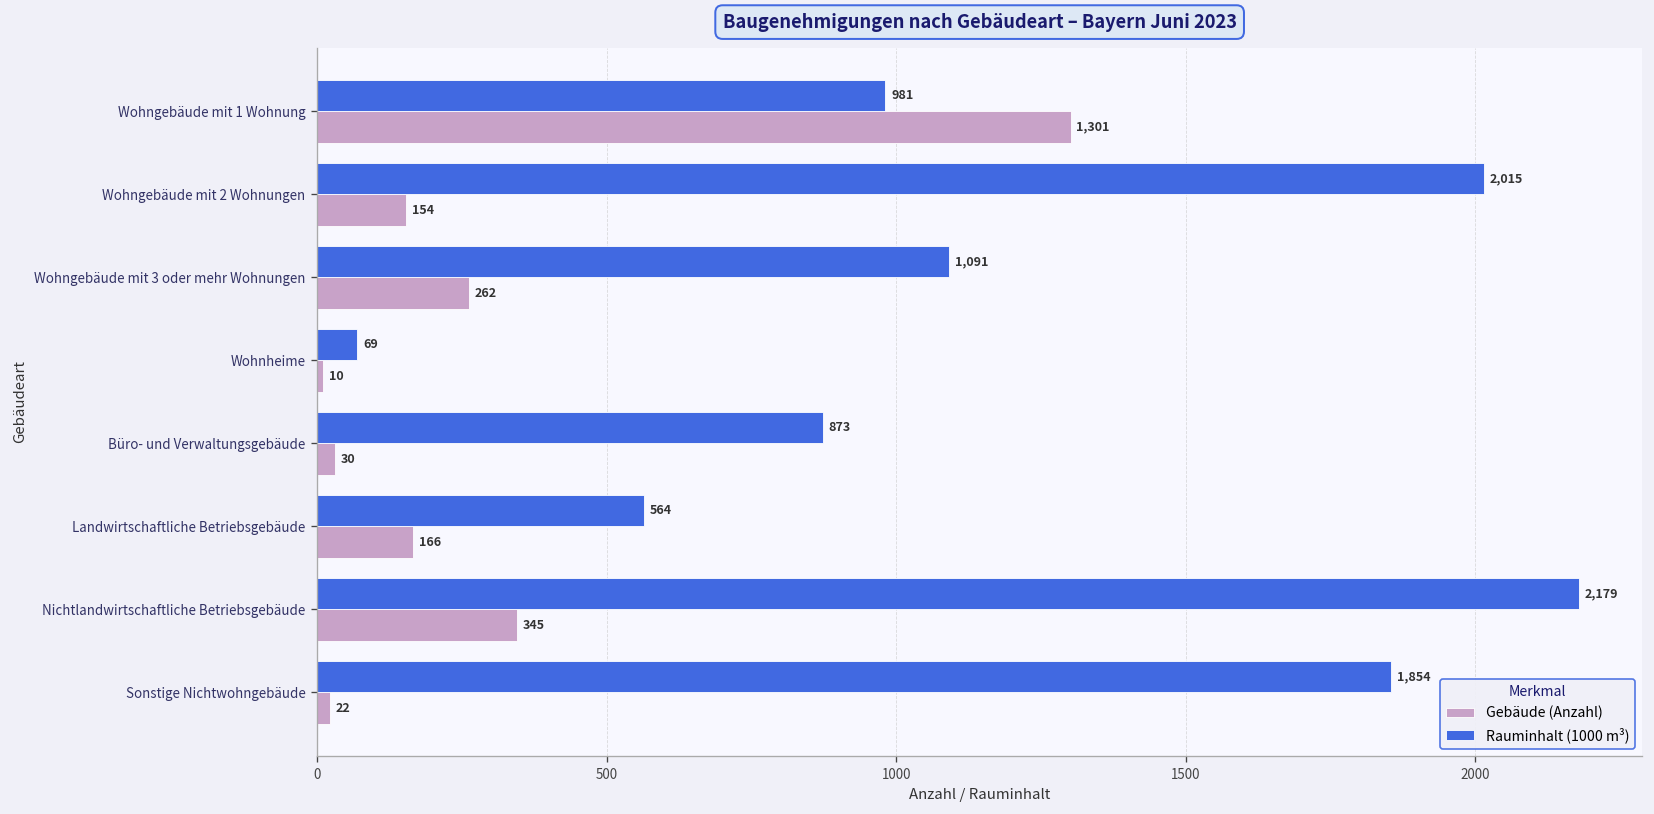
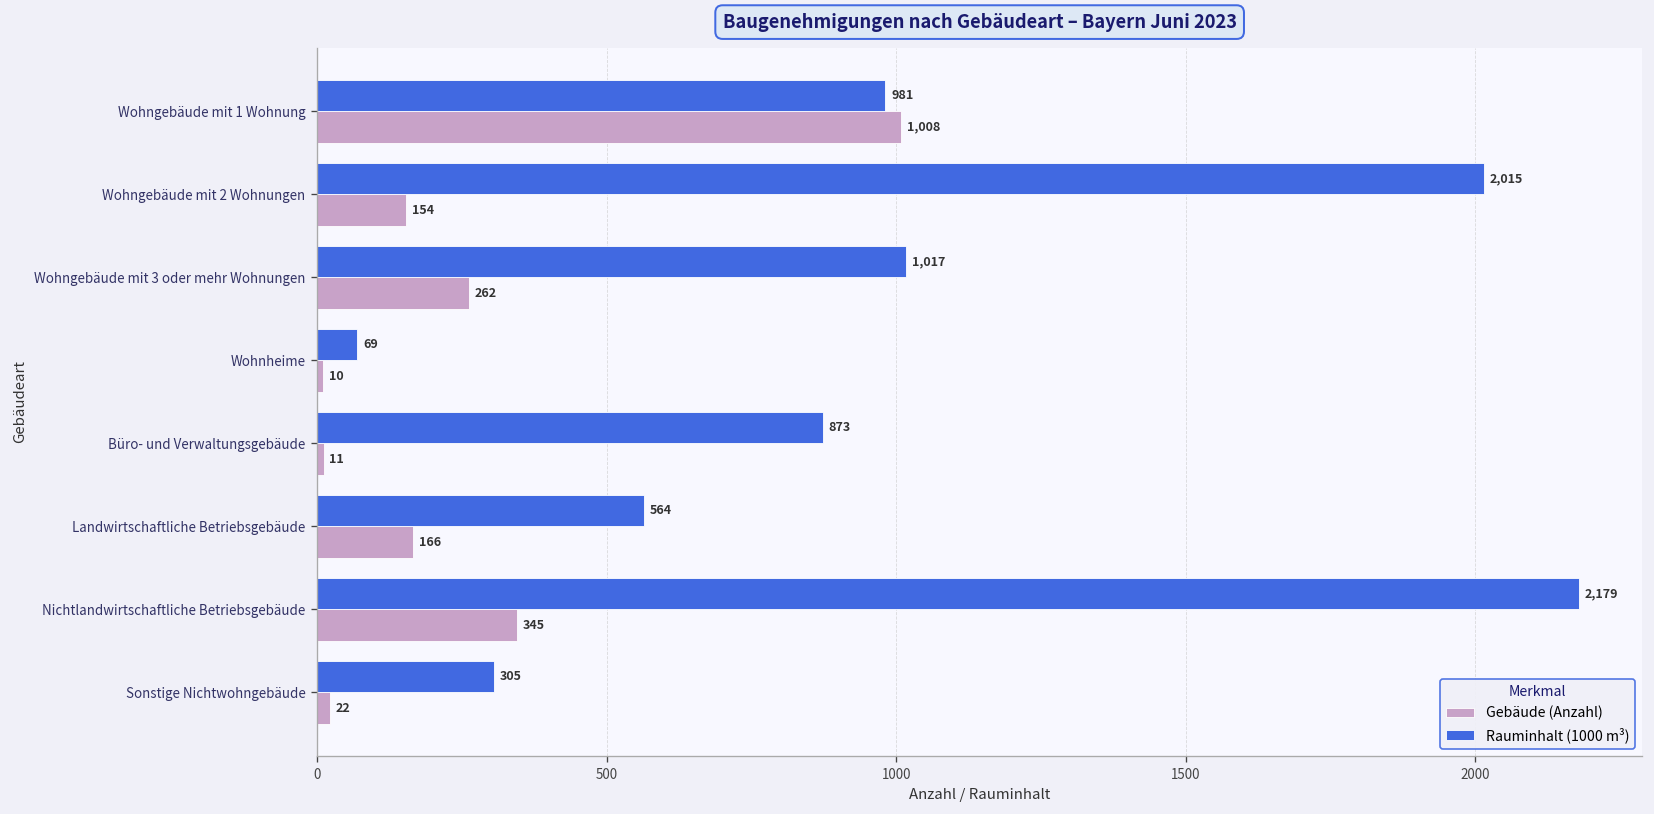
  {
    "Gebäude (Anzahl)": {
-     "Wohngebäude mit 1 Wohnung": "1,301",
+     "Wohngebäude mit 1 Wohnung": "1,008",
      "Wohngebäude mit 2 Wohnungen": "154",
      "Wohngebäude mit 3 oder mehr Wohnungen": "262",
      "Wohnheime": "10",
-     "Büro- und Verwaltungsgebäude": "30",
+     "Büro- und Verwaltungsgebäude": "11",
      "Landwirtschaftliche Betriebsgebäude": "166",
      "Nichtlandwirtschaftliche Betriebsgebäude": "345",
      "Sonstige Nichtwohngebäude": "22"
    },
    "Rauminhalt (1000 m³)": {
      "Wohngebäude mit 1 Wohnung": "981",
      "Wohngebäude mit 2 Wohnungen": "2,015",
-     "Wohngebäude mit 3 oder mehr Wohnungen": "1,091",
+     "Wohngebäude mit 3 oder mehr Wohnungen": "1,017",
      "Wohnheime": "69",
      "Büro- und Verwaltungsgebäude": "873",
      "Landwirtschaftliche Betriebsgebäude": "564",
      "Nichtlandwirtschaftliche Betriebsgebäude": "2,179",
-     "Sonstige Nichtwohngebäude": "1,854"
+     "Sonstige Nichtwohngebäude": "305"
    }
  }
